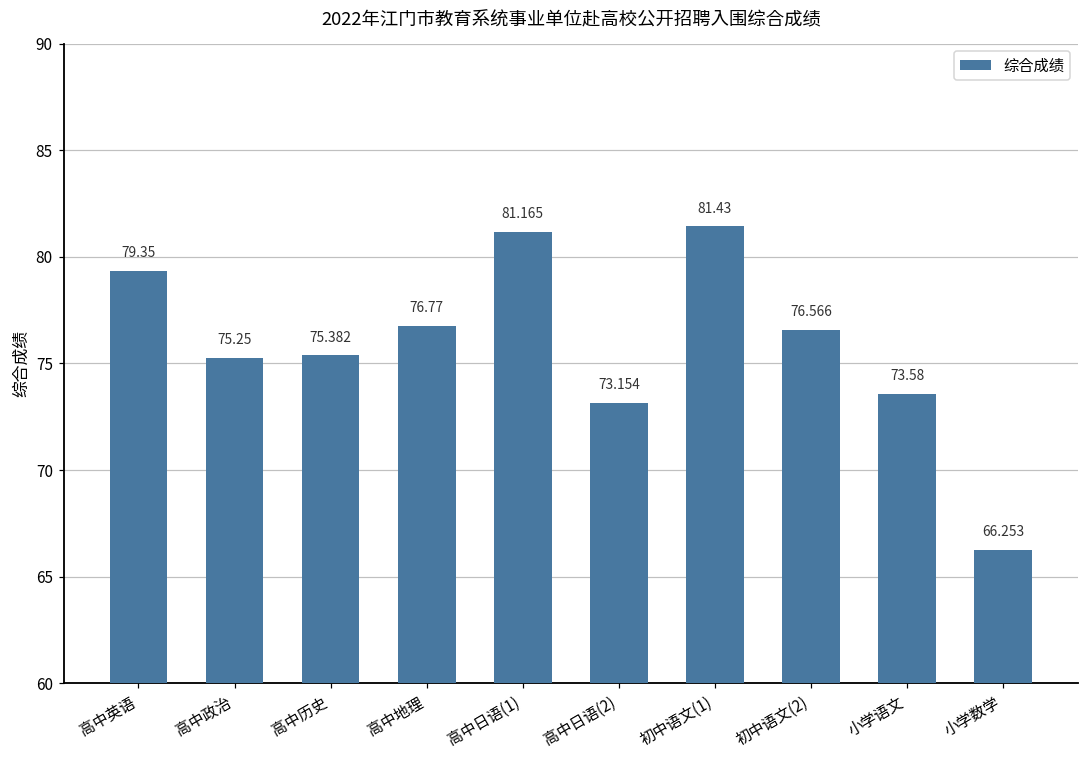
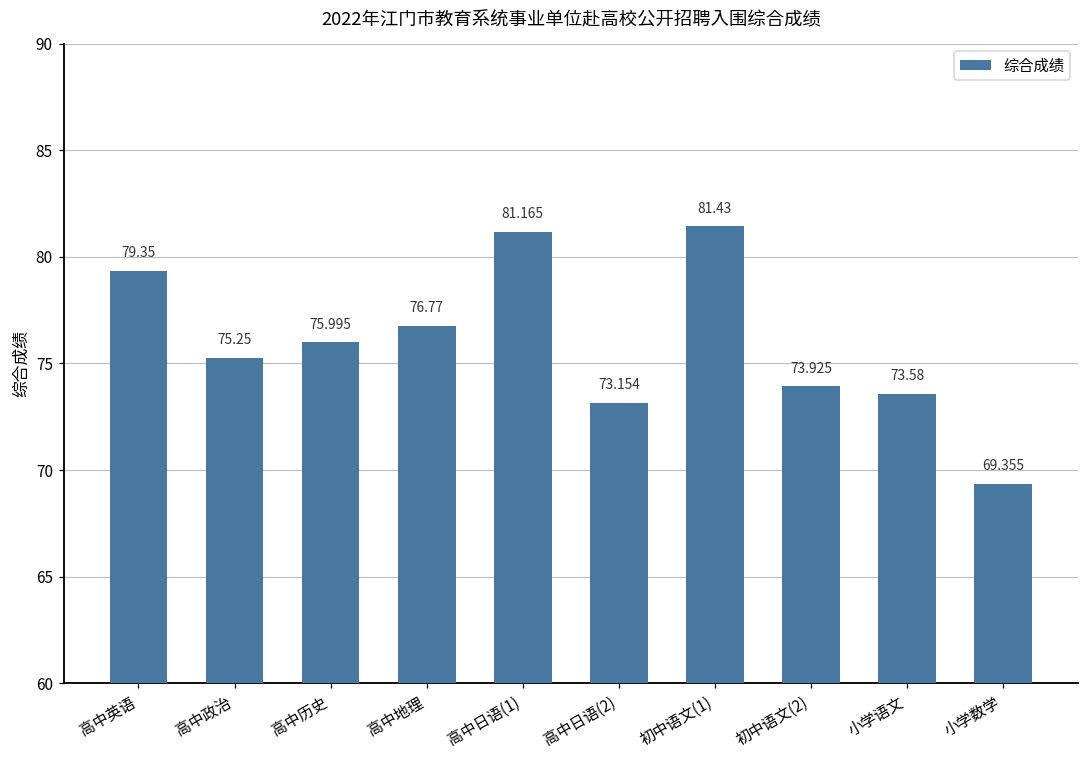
  {
    "高中英语": 79.35,
    "高中政治": 75.25,
-   "高中历史": 75.382,
+   "高中历史": 75.995,
    "高中地理": 76.77,
    "高中日语(1)": 81.165,
    "高中日语(2)": 73.154,
    "初中语文(1)": 81.43,
-   "初中语文(2)": 76.566,
+   "初中语文(2)": 73.925,
    "小学语文": 73.58,
-   "小学数学": 66.253
+   "小学数学": 69.355
  }
